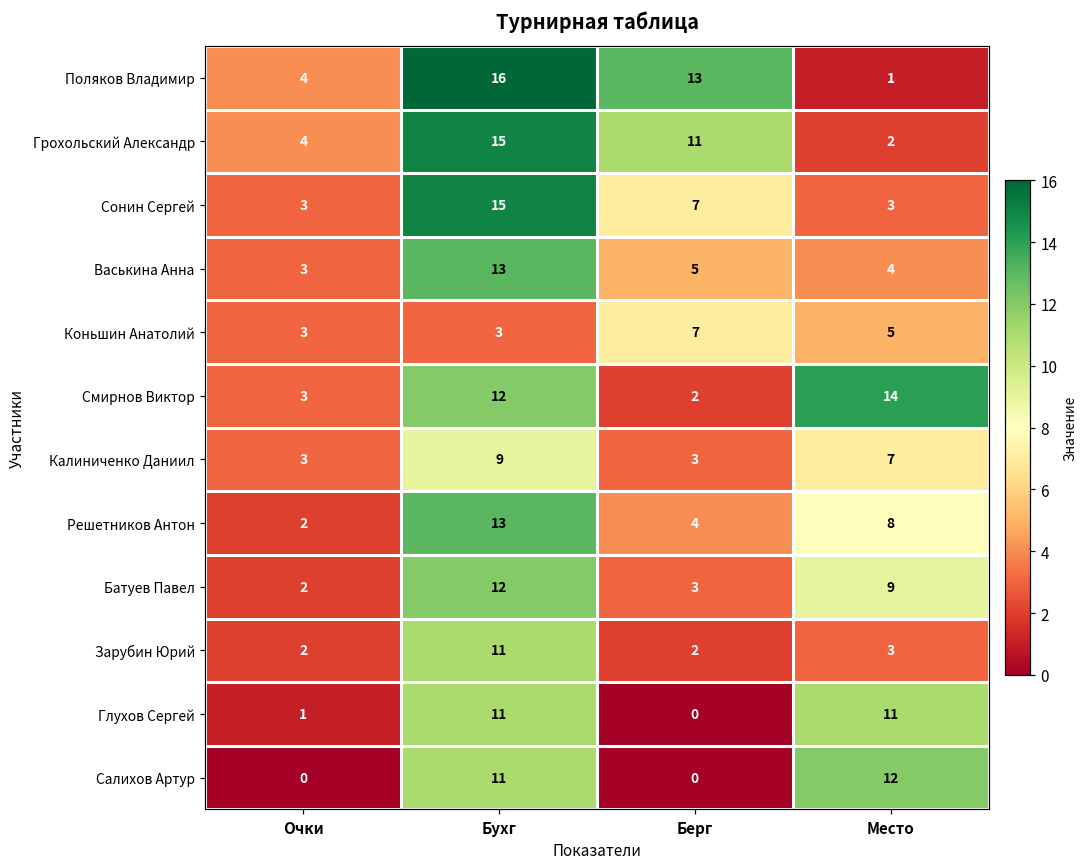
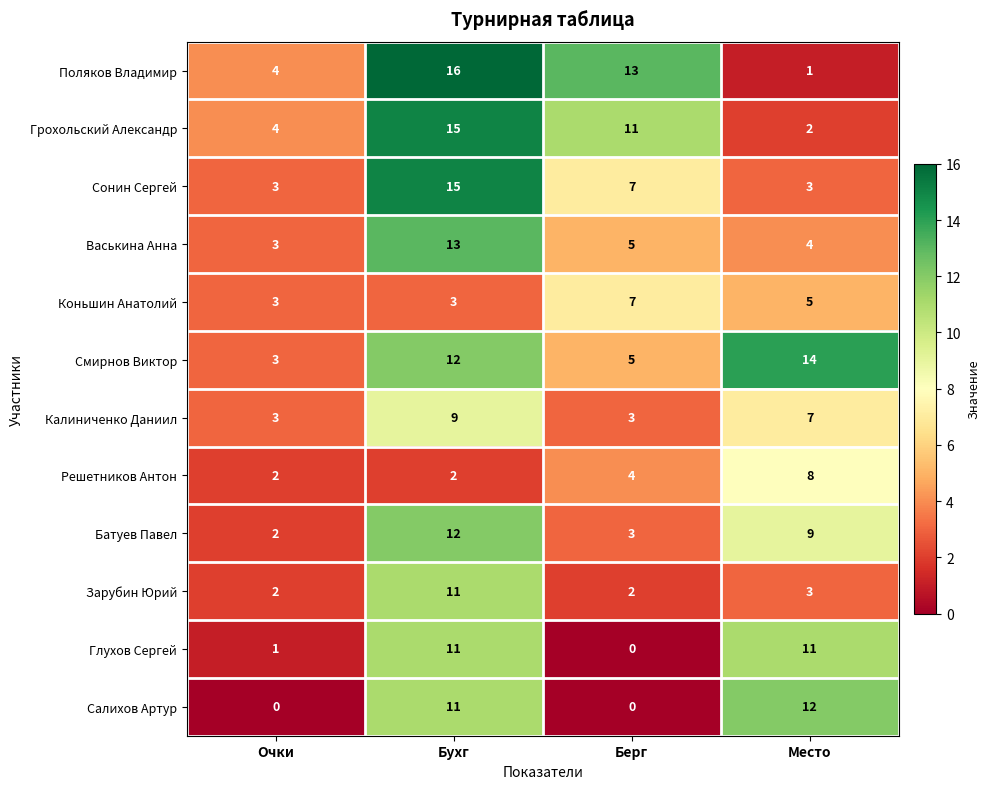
  {
    "Поляков Владимир": {
      "Очки": 4,
      "Бухг": 16,
      "Берг": 13,
      "Место": 1
    },
    "Грохольский Александр": {
      "Очки": 4,
      "Бухг": 15,
      "Берг": 11,
      "Место": 2
    },
    "Сонин Сергей": {
      "Очки": 3,
      "Бухг": 15,
      "Берг": 7,
      "Место": 3
    },
    "Васькина Анна": {
      "Очки": 3,
      "Бухг": 13,
      "Берг": 5,
      "Место": 4
    },
    "Коньшин Анатолий": {
      "Очки": 3,
      "Бухг": 3,
      "Берг": 7,
      "Место": 5
    },
    "Смирнов Виктор": {
      "Очки": 3,
      "Бухг": 12,
-     "Берг": 2,
+     "Берг": 5,
      "Место": 14
    },
    "Калиниченко Даниил": {
      "Очки": 3,
      "Бухг": 9,
      "Берг": 3,
      "Место": 7
    },
    "Решетников Антон": {
      "Очки": 2,
-     "Бухг": 13,
+     "Бухг": 2,
      "Берг": 4,
      "Место": 8
    },
    "Батуев Павел": {
      "Очки": 2,
      "Бухг": 12,
      "Берг": 3,
      "Место": 9
    },
    "Зарубин Юрий": {
      "Очки": 2,
      "Бухг": 11,
      "Берг": 2,
      "Место": 3
    },
    "Глухов Сергей": {
      "Очки": 1,
      "Бухг": 11,
      "Берг": 0,
      "Место": 11
    },
    "Салихов Артур": {
      "Очки": 0,
      "Бухг": 11,
      "Берг": 0,
      "Место": 12
    }
  }
